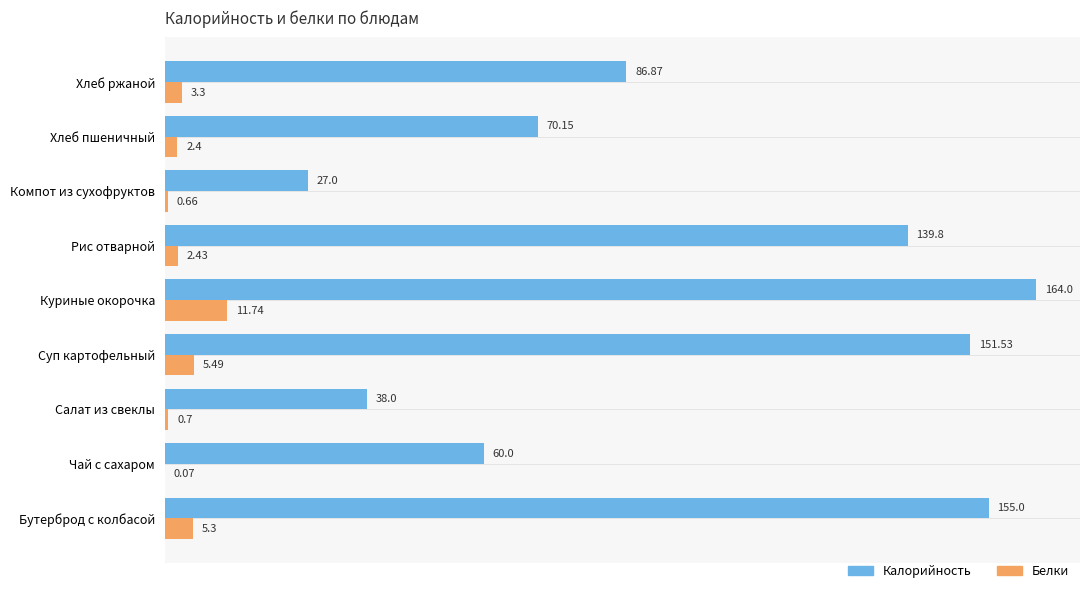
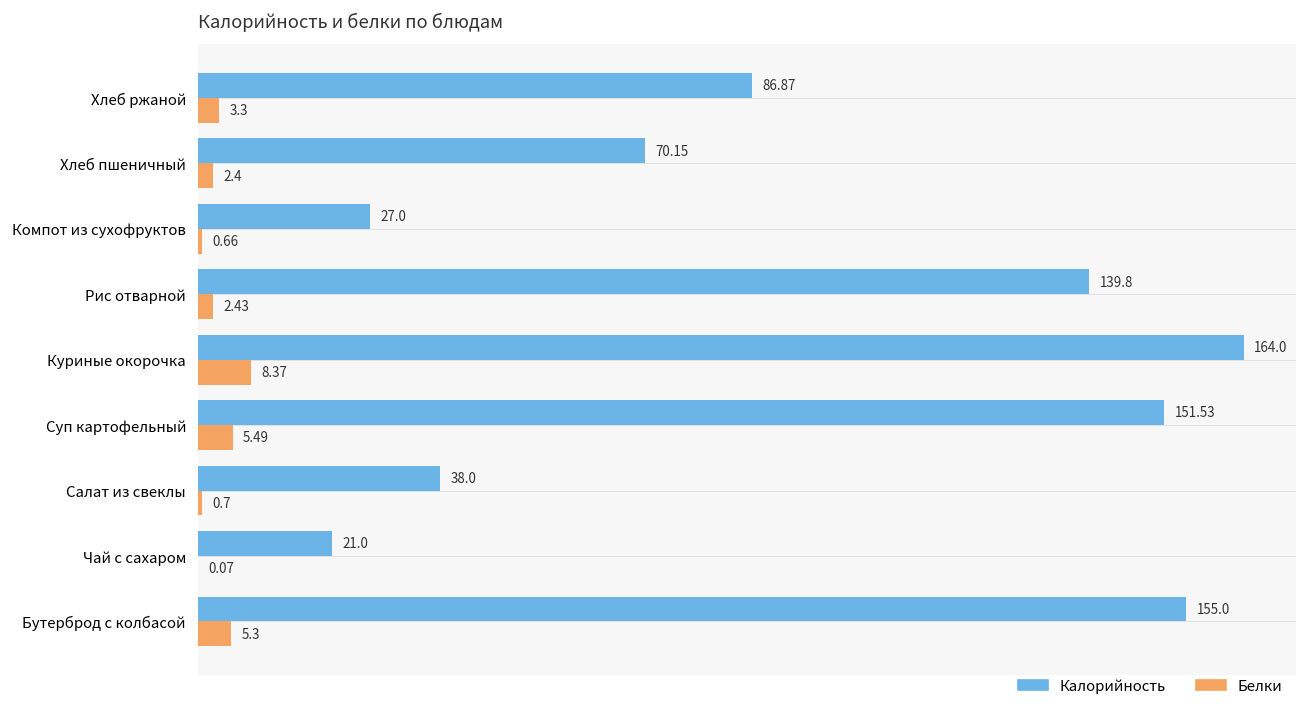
  {
    "Калорийность": {
      "Хлеб ржаной": 86.87,
      "Хлеб пшеничный": 70.15,
      "Компот из сухофруктов": 27.0,
      "Рис отварной": 139.8,
      "Куриные окорочка": 164.0,
      "Суп картофельный": 151.53,
      "Салат из свеклы": 38.0,
-     "Чай с сахаром": 60.0,
+     "Чай с сахаром": 21.0,
      "Бутерброд с колбасой": 155.0
    },
    "Белки": {
      "Хлеб ржаной": 3.3,
      "Хлеб пшеничный": 2.4,
      "Компот из сухофруктов": 0.66,
      "Рис отварной": 2.43,
-     "Куриные окорочка": 11.74,
+     "Куриные окорочка": 8.37,
      "Суп картофельный": 5.49,
      "Салат из свеклы": 0.7,
      "Чай с сахаром": 0.07,
      "Бутерброд с колбасой": 5.3
    }
  }
